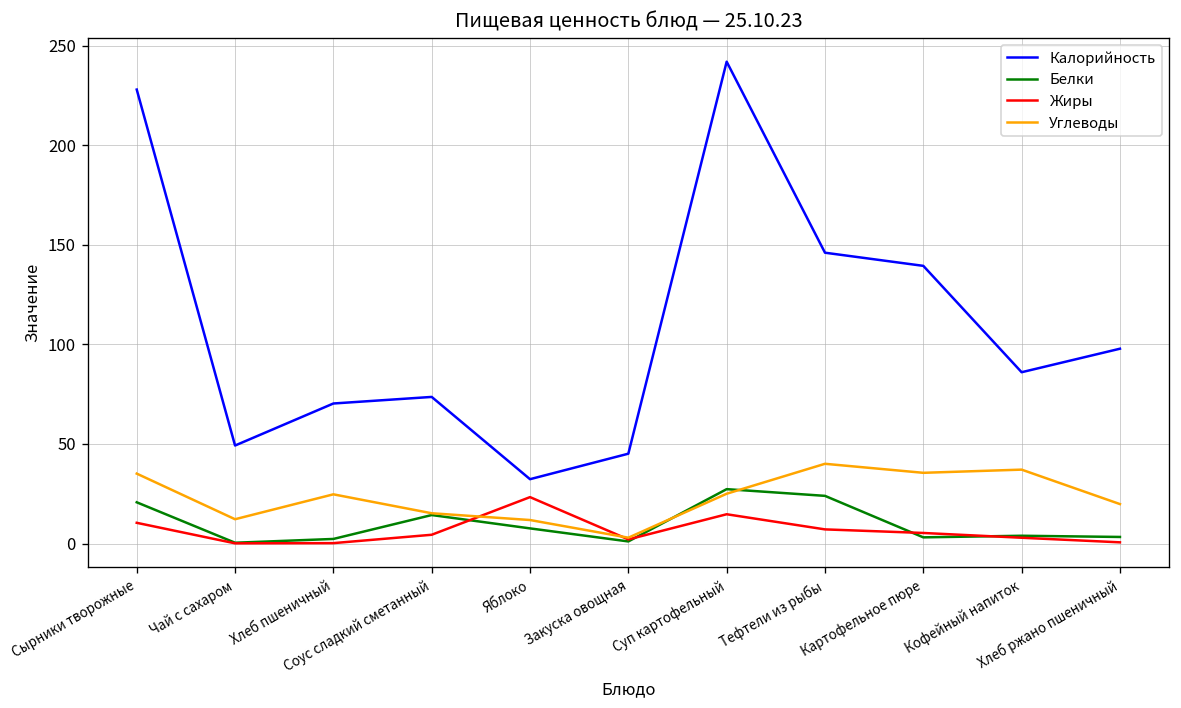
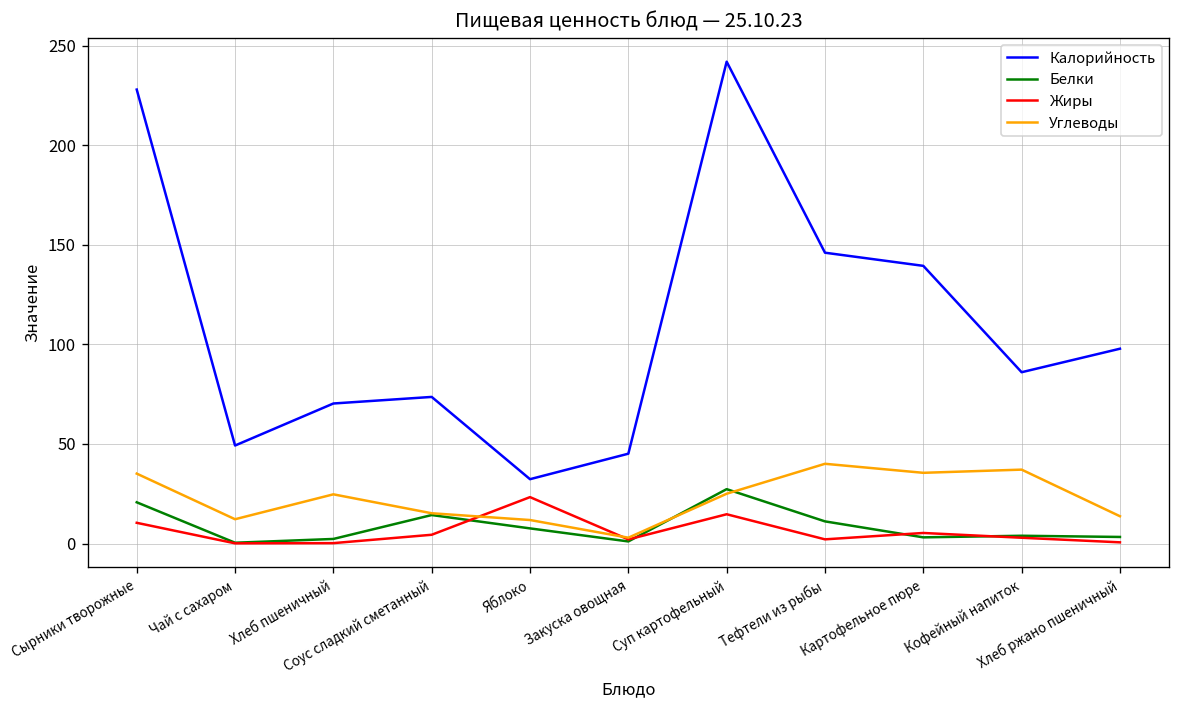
  {
    "Калорийность": {
      "Сырники творожные": 228,
      "Чай с сахаром": 49,
      "Хлеб пшеничный": 70,
      "Соус сладкий сметанный": 74,
      "Яблоко": 32,
      "Закуска овощная": 45,
      "Суп картофельный": 242,
      "Тефтели из рыбы": 146,
      "Картофельное пюре": 139,
      "Кофейный напиток": 86,
      "Хлеб ржано пшеничный": 98
    },
    "Белки": {
      "Сырники творожные": 21,
      "Хлеб пшеничный": 2,
      "Яблоко": 8,
      "Суп картофельный": 27,
-     "Тефтели из рыбы": 24,
+     "Тефтели из рыбы": 11,
      "Картофельное пюре": 3,
      "Хлеб ржано пшеничный": 3
    },
    "Жиры": {
      "Сырники творожные": 10,
      "Хлеб пшеничный": 0,
      "Соус сладкий сметанный": 4,
      "Яблоко": 23,
      "Суп картофельный": 15,
-     "Тефтели из рыбы": 7,
+     "Тефтели из рыбы": 2,
      "Картофельное пюре": 5,
      "Хлеб ржано пшеничный": 1
    },
    "Углеводы": {
      "Сырники творожные": 35,
      "Чай с сахаром": 12,
      "Хлеб пшеничный": 25,
      "Яблоко": 12,
      "Суп картофельный": 25,
      "Тефтели из рыбы": 40,
      "Картофельное пюре": 36,
      "Кофейный напиток": 37,
-     "Хлеб ржано пшеничный": 20
+     "Хлеб ржано пшеничный": 14
    }
  }
